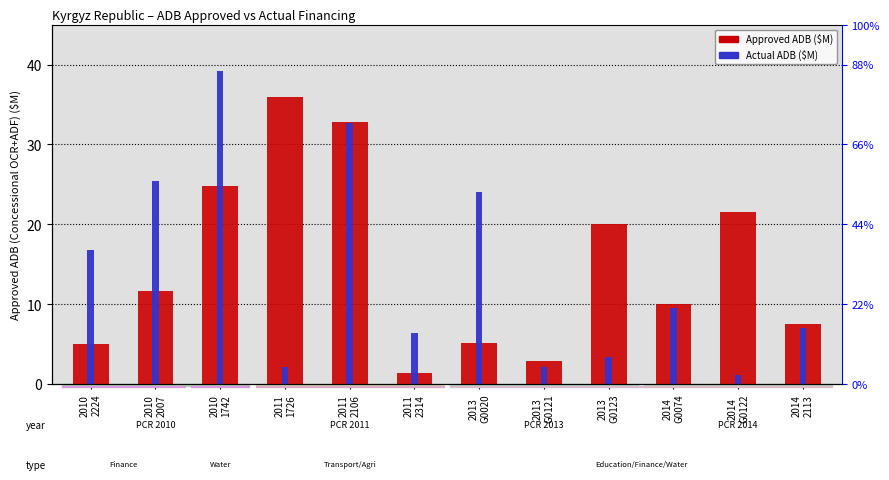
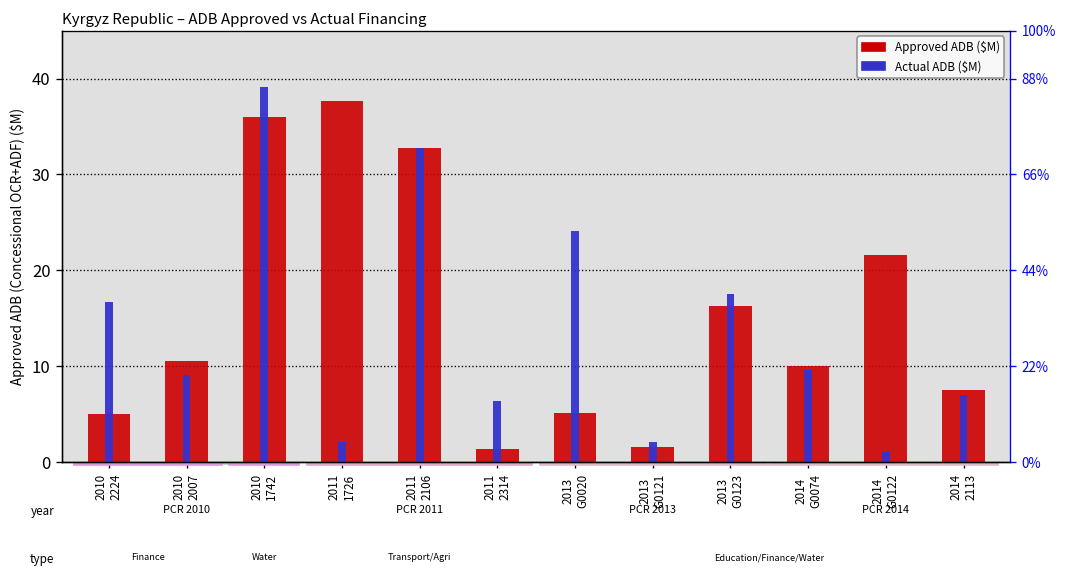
  {
    "Approved ADB ($M)": {
-     "2010 2007": 12,
-     "2010 1742": 25,
-     "2011 1726": 36,
+     "2010 2007": 11,
+     "2010 1742": 36,
+     "2011 1726": 38,
      "2011 2106": 33,
-     "2013 G0121": 3,
-     "2013 G0123": 20,
+     "2013 G0121": 2,
+     "2013 G0123": 16,
      "2014 G0074": 10,
      "2014 G0122": 22,
      "2014 2113": 8
    },
    "Actual ADB ($M)": {
      "2010 2224": 17,
-     "2010 2007": 25,
+     "2010 2007": 9,
      "2010 1742": 39,
      "2011 2106": 33,
      "2011 2314": 6,
      "2013 G0020": 24,
-     "2013 G0123": 3
+     "2013 G0123": 18
    }
  }
